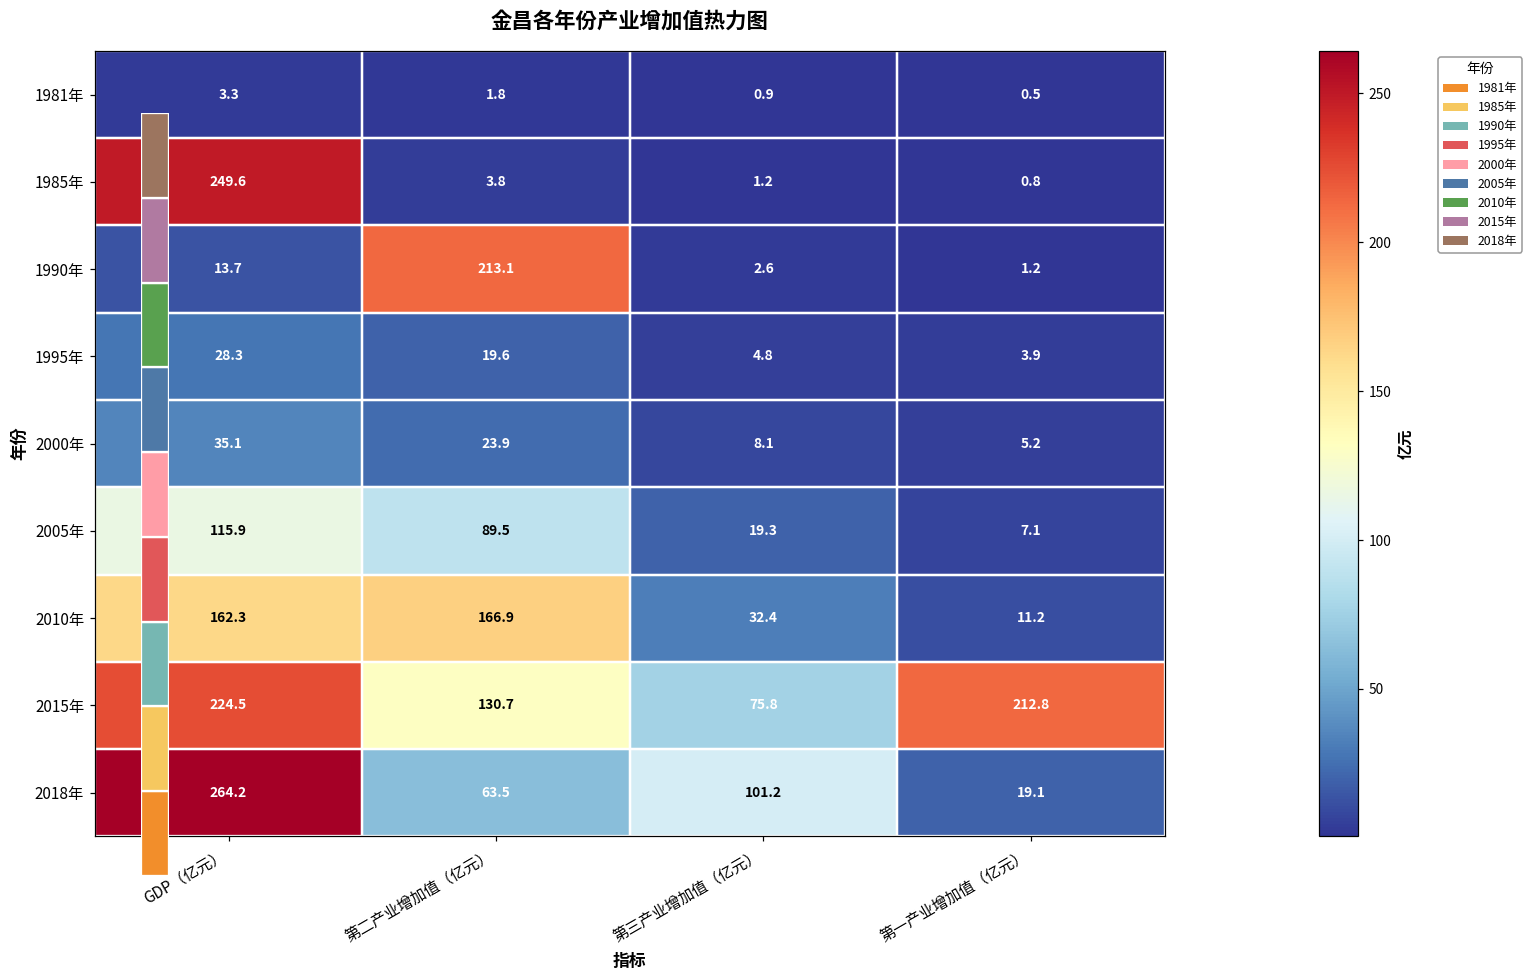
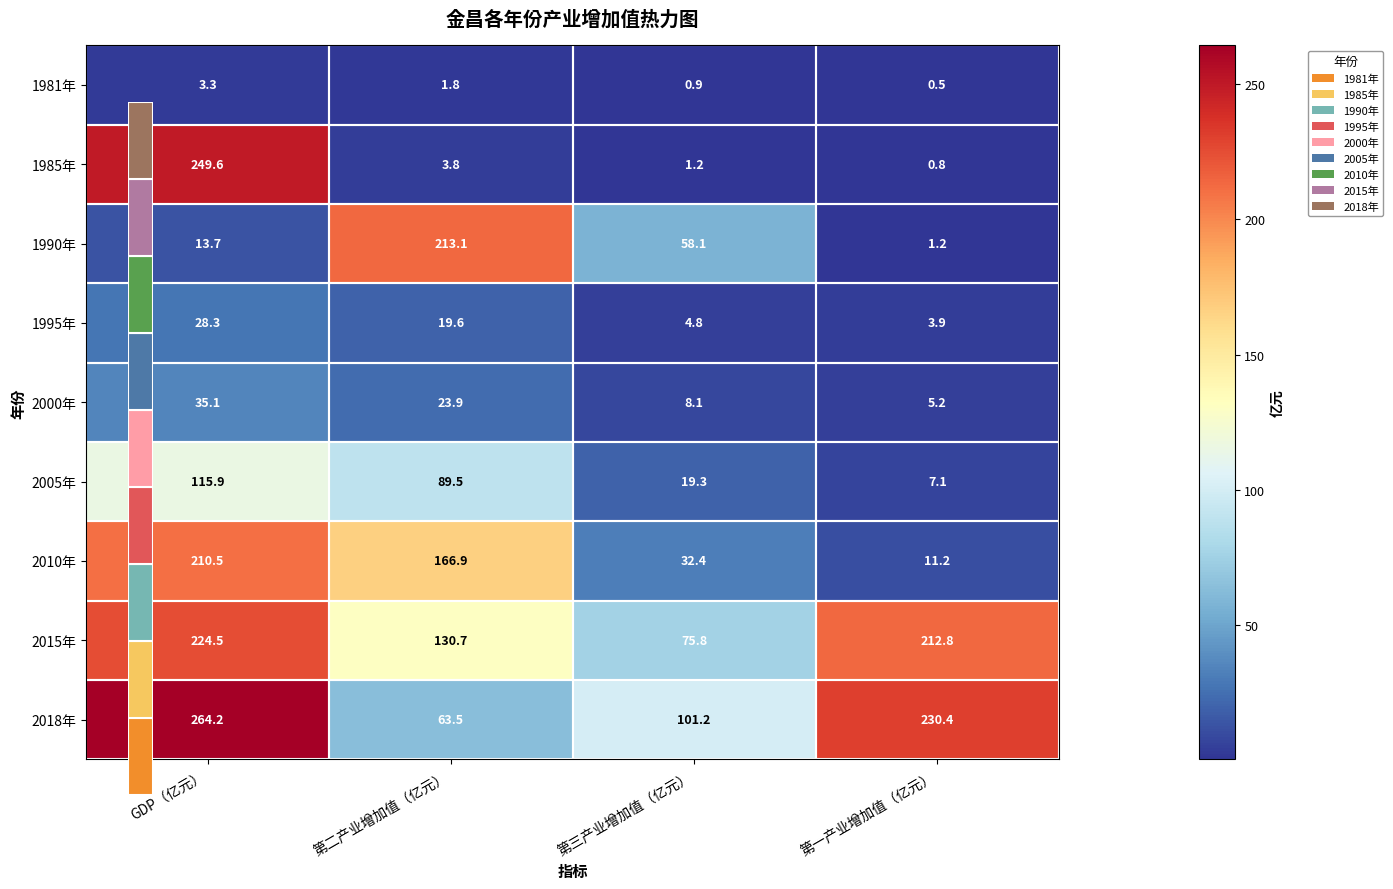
  {
    "1981年": {
      "GDP（亿元）": 3.3,
      "第二产业增加值（亿元）": 1.8,
      "第三产业增加值（亿元）": 0.9,
      "第一产业增加值（亿元）": 0.5
    },
    "1985年": {
      "GDP（亿元）": 249.6,
      "第二产业增加值（亿元）": 3.8,
      "第三产业增加值（亿元）": 1.2,
      "第一产业增加值（亿元）": 0.8
    },
    "1990年": {
      "GDP（亿元）": 13.7,
      "第二产业增加值（亿元）": 213.1,
-     "第三产业增加值（亿元）": 2.6,
+     "第三产业增加值（亿元）": 58.1,
      "第一产业增加值（亿元）": 1.2
    },
    "1995年": {
      "GDP（亿元）": 28.3,
      "第二产业增加值（亿元）": 19.6,
      "第三产业增加值（亿元）": 4.8,
      "第一产业增加值（亿元）": 3.9
    },
    "2000年": {
      "GDP（亿元）": 35.1,
      "第二产业增加值（亿元）": 23.9,
      "第三产业增加值（亿元）": 8.1,
      "第一产业增加值（亿元）": 5.2
    },
    "2005年": {
      "GDP（亿元）": 115.9,
      "第二产业增加值（亿元）": 89.5,
      "第三产业增加值（亿元）": 19.3,
      "第一产业增加值（亿元）": 7.1
    },
    "2010年": {
-     "GDP（亿元）": 162.3,
+     "GDP（亿元）": 210.5,
      "第二产业增加值（亿元）": 166.9,
      "第三产业增加值（亿元）": 32.4,
      "第一产业增加值（亿元）": 11.2
    },
    "2015年": {
      "GDP（亿元）": 224.5,
      "第二产业增加值（亿元）": 130.7,
      "第三产业增加值（亿元）": 75.8,
      "第一产业增加值（亿元）": 212.8
    },
    "2018年": {
      "GDP（亿元）": 264.2,
      "第二产业增加值（亿元）": 63.5,
      "第三产业增加值（亿元）": 101.2,
-     "第一产业增加值（亿元）": 19.1
+     "第一产业增加值（亿元）": 230.4
    }
  }
